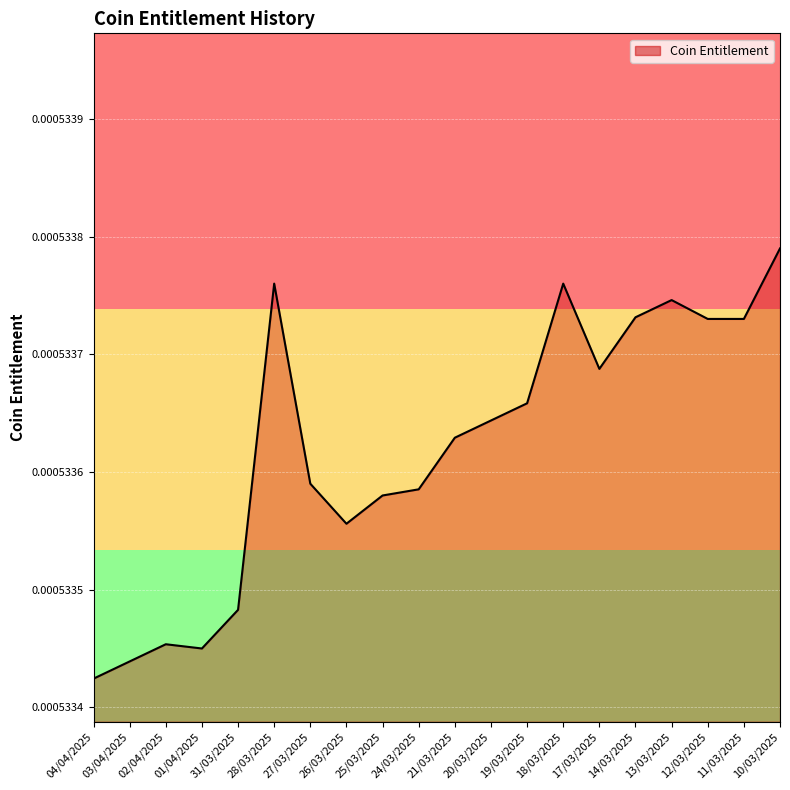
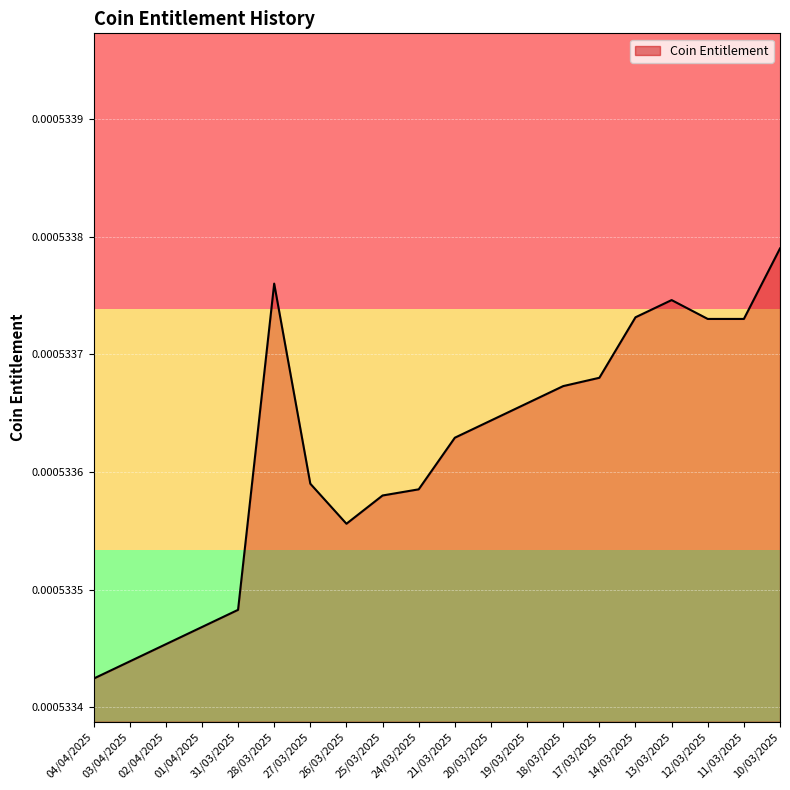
  {
    "04/04/2025": 0.000533424,
    "03/04/2025": 0.000533439,
    "02/04/2025": 0.000533454,
-   "01/04/2025": 0.000533450,
+   "01/04/2025": 0.000533468,
    "31/03/2025": 0.000533483,
    "28/03/2025": 0.000533760,
    "27/03/2025": 0.000533590,
    "26/03/2025": 0.000533556,
    "25/03/2025": 0.000533580,
    "24/03/2025": 0.000533585,
    "21/03/2025": 0.000533629,
    "20/03/2025": 0.000533644,
    "19/03/2025": 0.000533658,
-   "18/03/2025": 0.000533760,
-   "17/03/2025": 0.000533688,
+   "18/03/2025": 0.000533673,
+   "17/03/2025": 0.000533680,
    "14/03/2025": 0.000533731,
    "13/03/2025": 0.000533746,
    "12/03/2025": 0.000533730,
    "11/03/2025": 0.000533730,
    "10/03/2025": 0.000533790
  }
